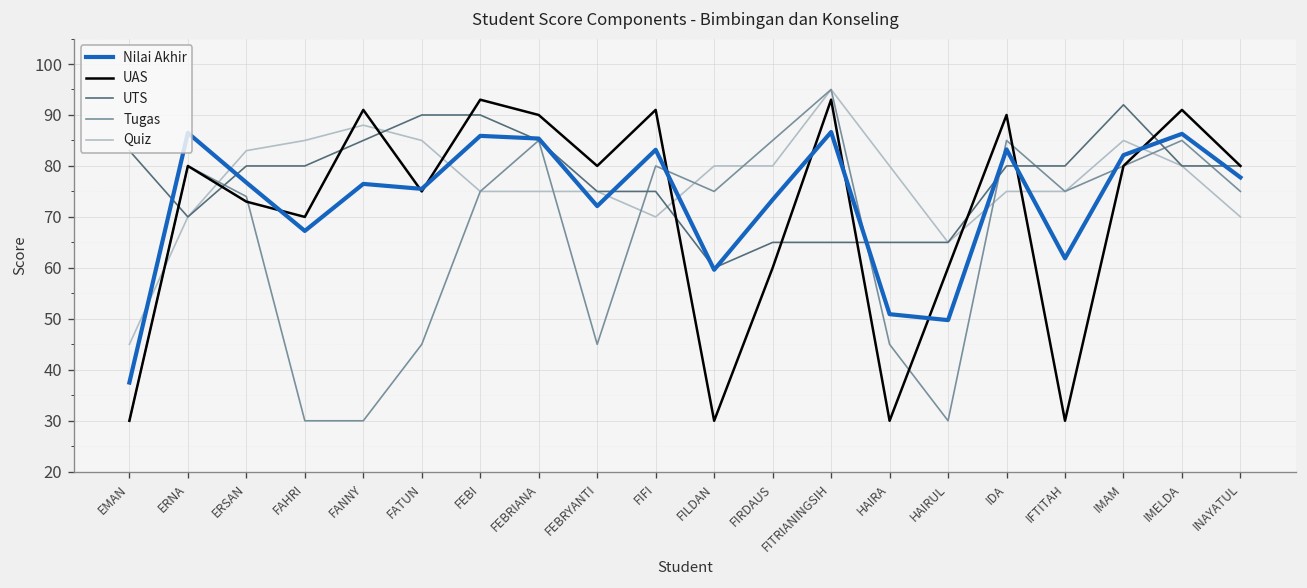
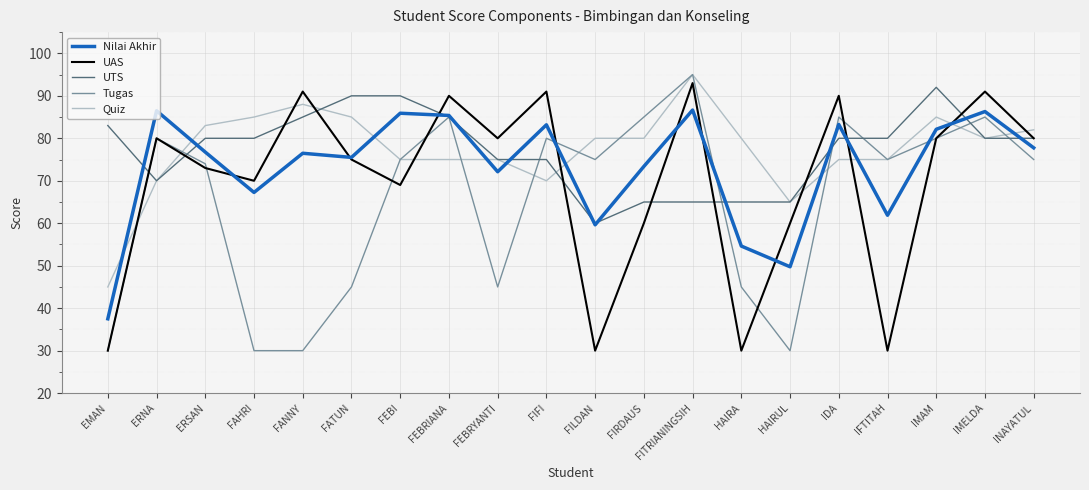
  {
    "Nilai Akhir": {
      "EMAN": 38,
      "ERSAN": 77,
      "FAHRI": 67,
      "FANNY": 76,
      "FEBI": 86,
      "FEBRYANTI": 72,
      "FIFI": 83,
      "FIRDAUS": 73,
      "FITRIANINGSIH": 87,
-     "HAIRA": 51,
+     "HAIRA": 55,
      "HAIRUL": 50,
      "IDA": 83,
      "IFTITAH": 62,
      "IMAM": 82,
      "IMELDA": 86,
      "INAYATUL": 78
    },
    "UAS": {
      "ERSAN": 73,
      "FAHRI": 70,
      "FANNY": 91,
-     "FEBI": 93,
+     "FEBI": 69,
      "FEBRIANA": 90,
      "FEBRYANTI": 80,
      "FIFI": 91,
      "FILDAN": 30,
      "FIRDAUS": 60,
      "FITRIANINGSIH": 93,
      "HAIRA": 30,
      "HAIRUL": 60,
      "IDA": 90,
      "IFTITAH": 30,
      "IMELDA": 91
    },
    "UTS": {
      "EMAN": 83,
      "ERSAN": 80,
      "FAHRI": 80,
      "FANNY": 85,
      "FATUN": 90,
      "FEBI": 90,
      "FIFI": 75,
      "FIRDAUS": 65,
      "FITRIANINGSIH": 65,
      "HAIRA": 65,
      "IDA": 80,
      "IFTITAH": 80,
      "IMAM": 92
    },
    "Tugas": {
      "ERSAN": 74,
      "FAHRI": 30,
      "FANNY": 30,
      "FATUN": 45,
      "FEBRYANTI": 45,
      "FIFI": 80,
      "FILDAN": 75,
      "FIRDAUS": 85,
      "HAIRA": 45,
      "HAIRUL": 30,
      "IDA": 85,
      "IMELDA": 85,
      "INAYATUL": 75
    },
    "Quiz": {
      "EMAN": 45,
      "ERSAN": 83,
      "FAHRI": 85,
      "FANNY": 88,
      "FATUN": 85,
      "FEBRIANA": 75,
      "FIFI": 70,
      "FILDAN": 80,
      "FIRDAUS": 80,
      "HAIRA": 80,
      "IDA": 75,
      "IMAM": 85,
-     "INAYATUL": 70
+     "INAYATUL": 82
    }
  }
